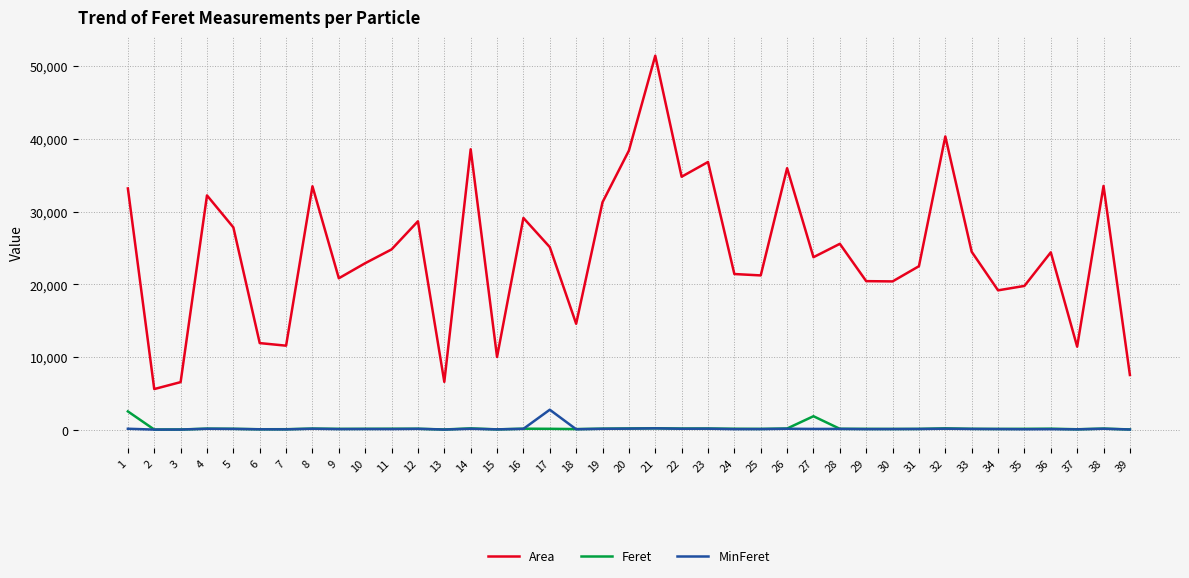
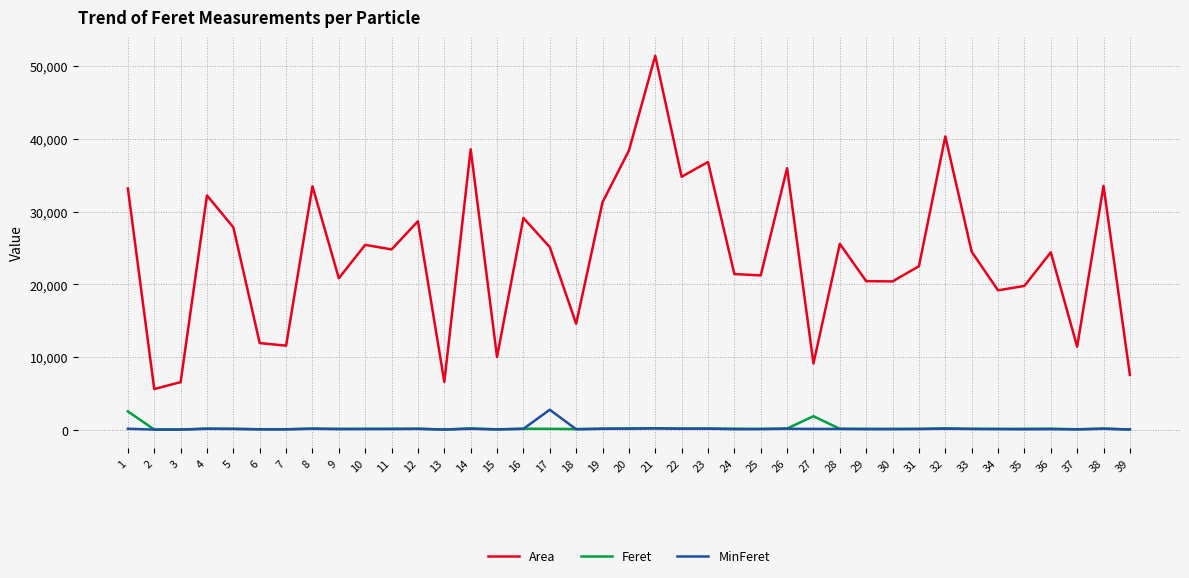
  {
    "Area": {
      "1": "33,000",
      "2": "6,000",
      "3": "7,000",
      "4": "32,000",
      "5": "28,000",
      "6": "12,000",
      "7": "12,000",
      "8": "33,000",
      "9": "21,000",
-     "10": "23,000",
+     "10": "25,000",
      "11": "25,000",
      "12": "29,000",
      "13": "7,000",
      "14": "39,000",
      "15": "10,000",
      "16": "29,000",
      "17": "25,000",
      "18": "15,000",
      "19": "31,000",
      "20": "38,000",
      "21": "51,000",
      "22": "35,000",
      "23": "37,000",
      "24": "21,000",
      "25": "21,000",
      "26": "36,000",
-     "27": "24,000",
+     "27": "9,000",
      "28": "26,000",
      "29": "20,000",
      "30": "20,000",
      "31": "22,000",
      "32": "40,000",
      "33": "24,000",
      "34": "19,000",
      "35": "20,000",
      "36": "24,000",
      "37": "11,000",
      "38": "34,000",
      "39": "8,000"
    },
    "Feret": {
      "1": "3,000",
      "17": "0",
      "27": "2,000"
    },
    "MinFeret": {
      "1": "0",
      "17": "3,000",
      "27": "0"
    }
  }
